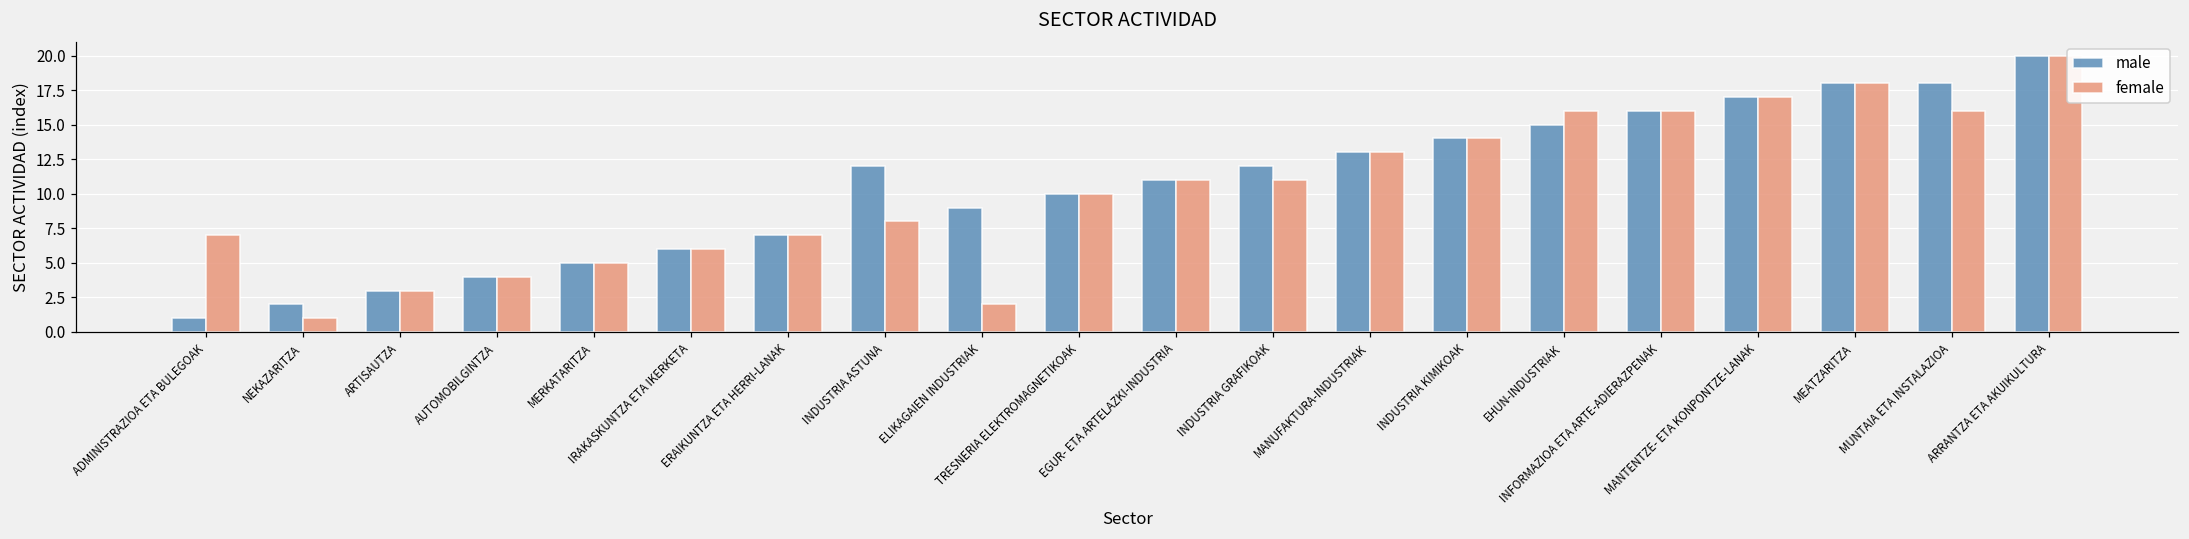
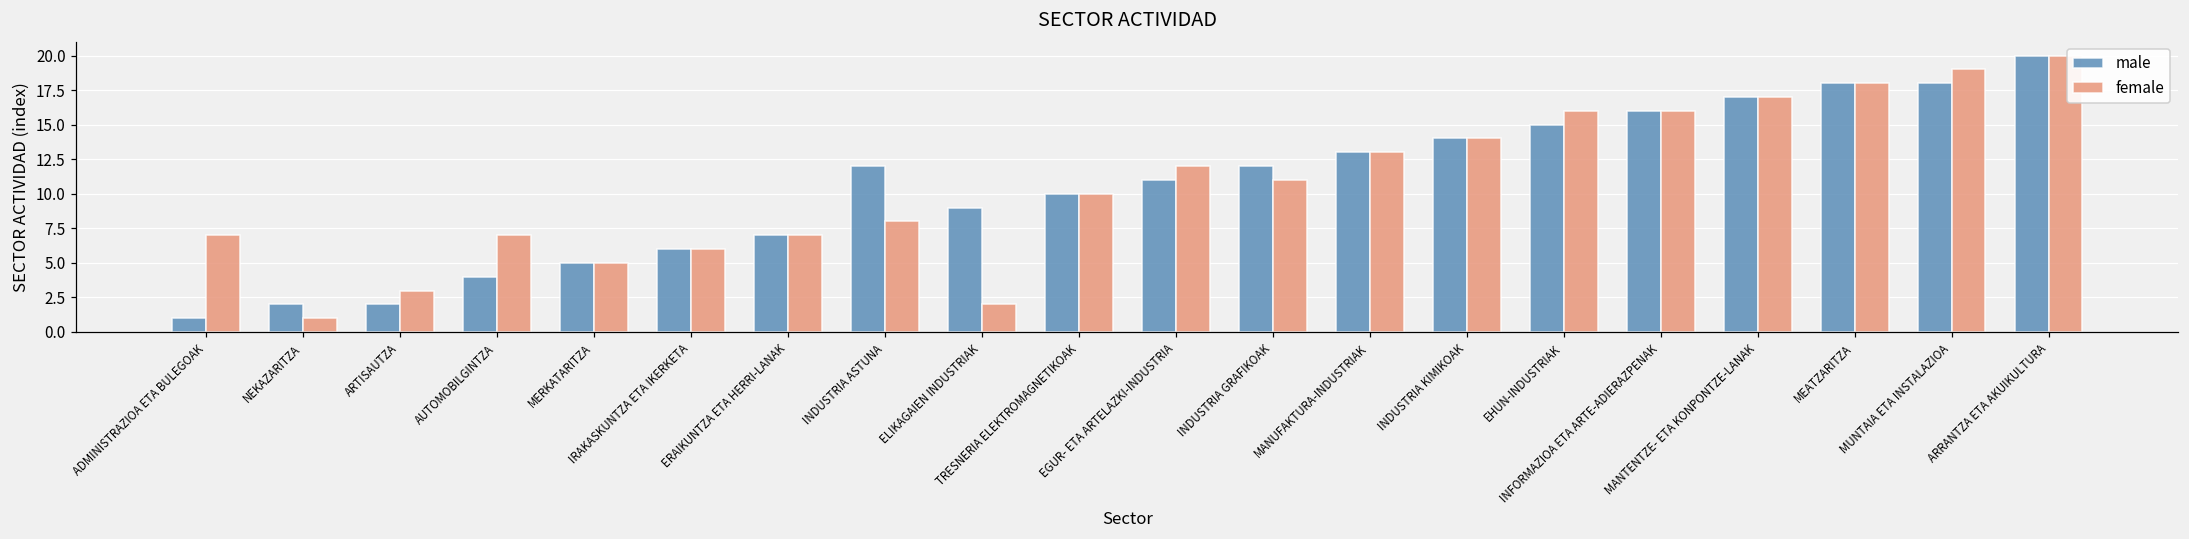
  {
    "male": {
      "ADMINISTRAZIOA ETA BULEGOAK": 1,
      "NEKAZARITZA": 2,
-     "ARTISAUTZA": 3,
+     "ARTISAUTZA": 2,
      "AUTOMOBILGINTZA": 4,
      "MERKATARITZA": 5,
      "IRAKASKUNTZA ETA IKERKETA": 6,
      "ERAIKUNTZA ETA HERRI-LANAK": 7,
      "INDUSTRIA ASTUNA": 12,
      "ELIKAGAIEN INDUSTRIAK": 9,
      "TRESNERIA ELEKTROMAGNETIKOAK": 10,
      "EGUR- ETA ARTELAZKI-INDUSTRIA": 11,
      "INDUSTRIA GRAFIKOAK": 12,
      "MANUFAKTURA-INDUSTRIAK": 13,
      "INDUSTRIA KIMIKOAK": 14,
      "EHUN-INDUSTRIAK": 15,
      "INFORMAZIOA ETA ARTE-ADIERAZPENAK": 16,
      "MANTENTZE- ETA KONPONTZE-LANAK": 17,
      "MEATZARITZA": 18,
      "MUNTAIA ETA INSTALAZIOA": 18,
      "ARRANTZA ETA AKUIKULTURA": 20
    },
    "female": {
      "ADMINISTRAZIOA ETA BULEGOAK": 7,
      "NEKAZARITZA": 1,
      "ARTISAUTZA": 3,
-     "AUTOMOBILGINTZA": 4,
+     "AUTOMOBILGINTZA": 7,
      "MERKATARITZA": 5,
      "IRAKASKUNTZA ETA IKERKETA": 6,
      "ERAIKUNTZA ETA HERRI-LANAK": 7,
      "INDUSTRIA ASTUNA": 8,
      "ELIKAGAIEN INDUSTRIAK": 2,
      "TRESNERIA ELEKTROMAGNETIKOAK": 10,
-     "EGUR- ETA ARTELAZKI-INDUSTRIA": 11,
+     "EGUR- ETA ARTELAZKI-INDUSTRIA": 12,
      "INDUSTRIA GRAFIKOAK": 11,
      "MANUFAKTURA-INDUSTRIAK": 13,
      "INDUSTRIA KIMIKOAK": 14,
      "EHUN-INDUSTRIAK": 16,
      "INFORMAZIOA ETA ARTE-ADIERAZPENAK": 16,
      "MANTENTZE- ETA KONPONTZE-LANAK": 17,
      "MEATZARITZA": 18,
-     "MUNTAIA ETA INSTALAZIOA": 16,
+     "MUNTAIA ETA INSTALAZIOA": 19,
      "ARRANTZA ETA AKUIKULTURA": 20
    }
  }
